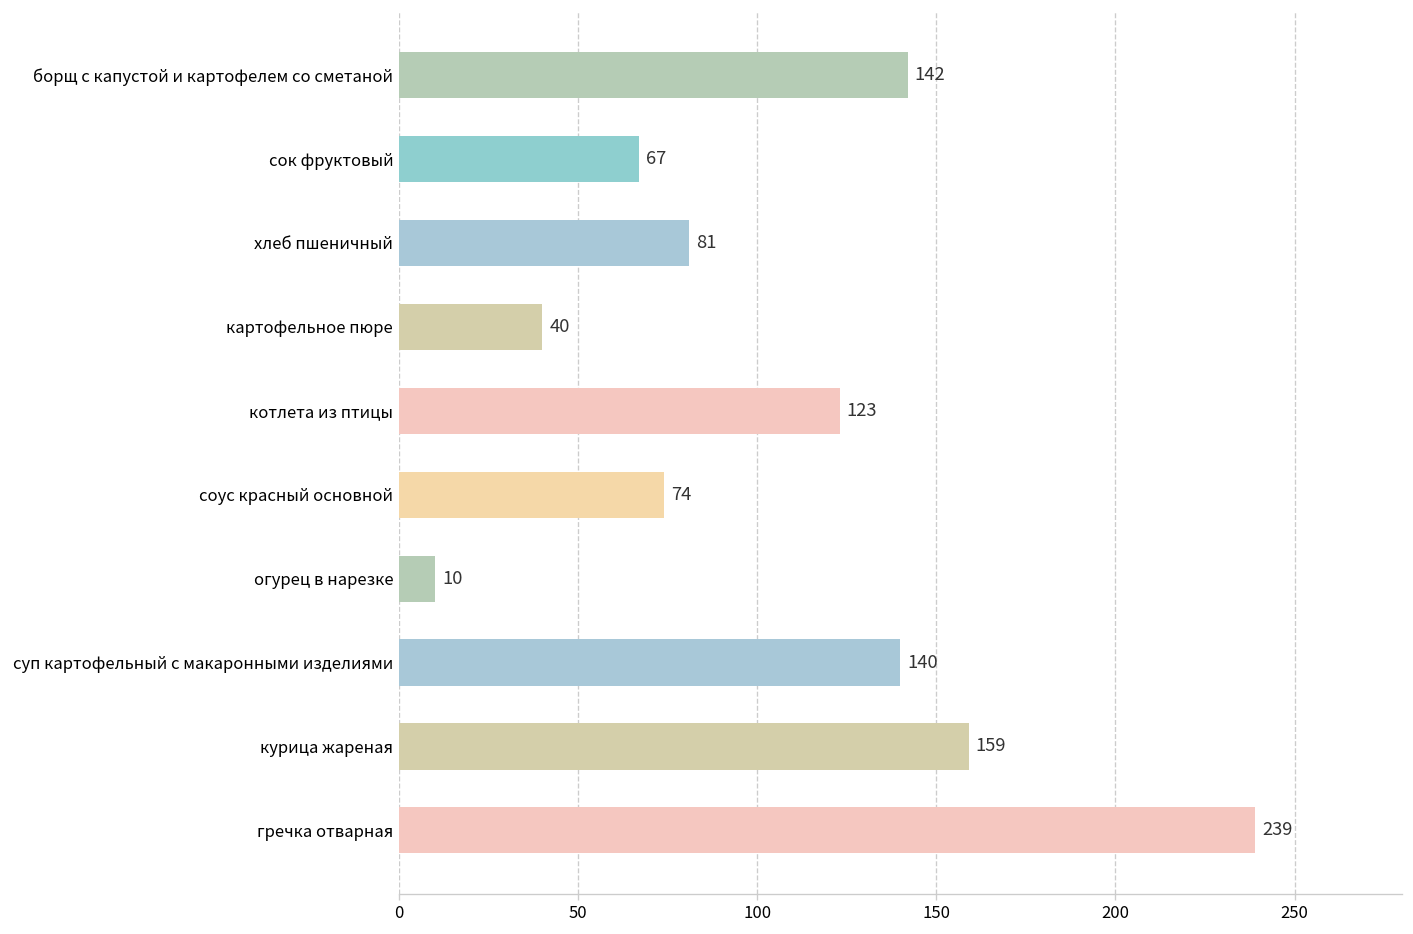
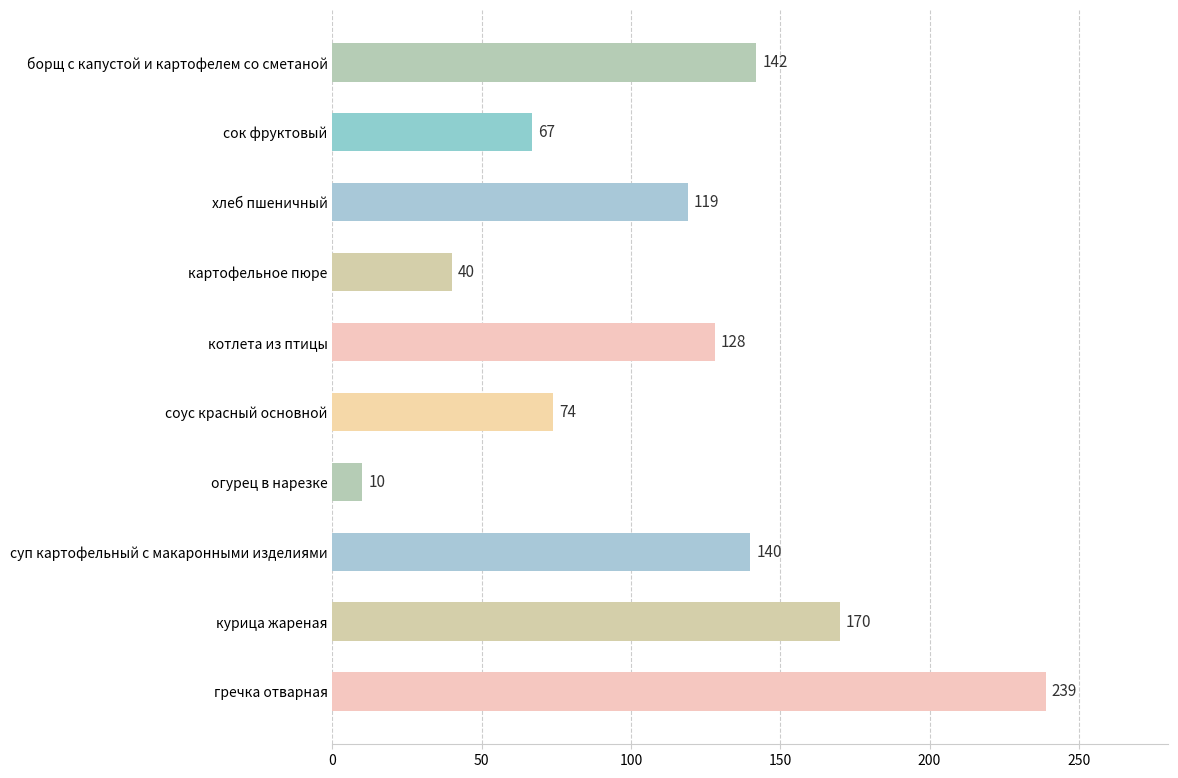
  {
    "борщ с капустой и картофелем со сметаной": 142,
    "сок фруктовый": 67,
-   "хлеб пшеничный": 81,
+   "хлеб пшеничный": 119,
    "картофельное пюре": 40,
-   "котлета из птицы": 123,
+   "котлета из птицы": 128,
    "соус красный основной": 74,
    "огурец в нарезке": 10,
    "суп картофельный с макаронными изделиями": 140,
-   "курица жареная": 159,
+   "курица жареная": 170,
    "гречка отварная": 239
  }
